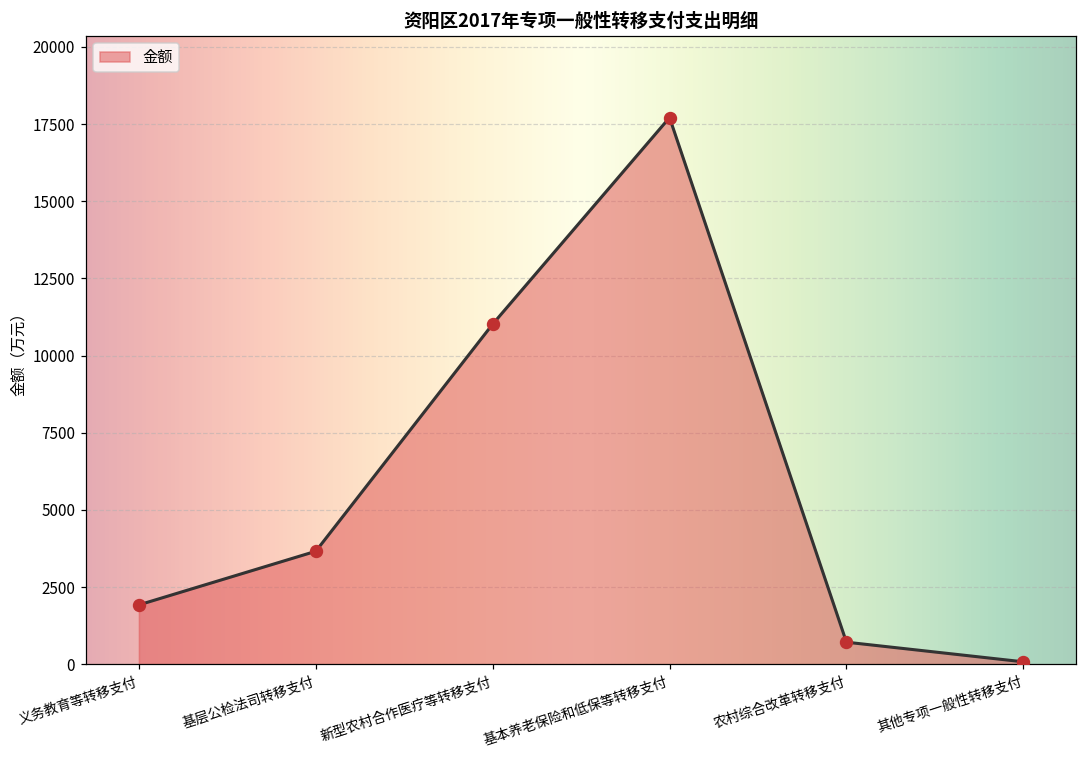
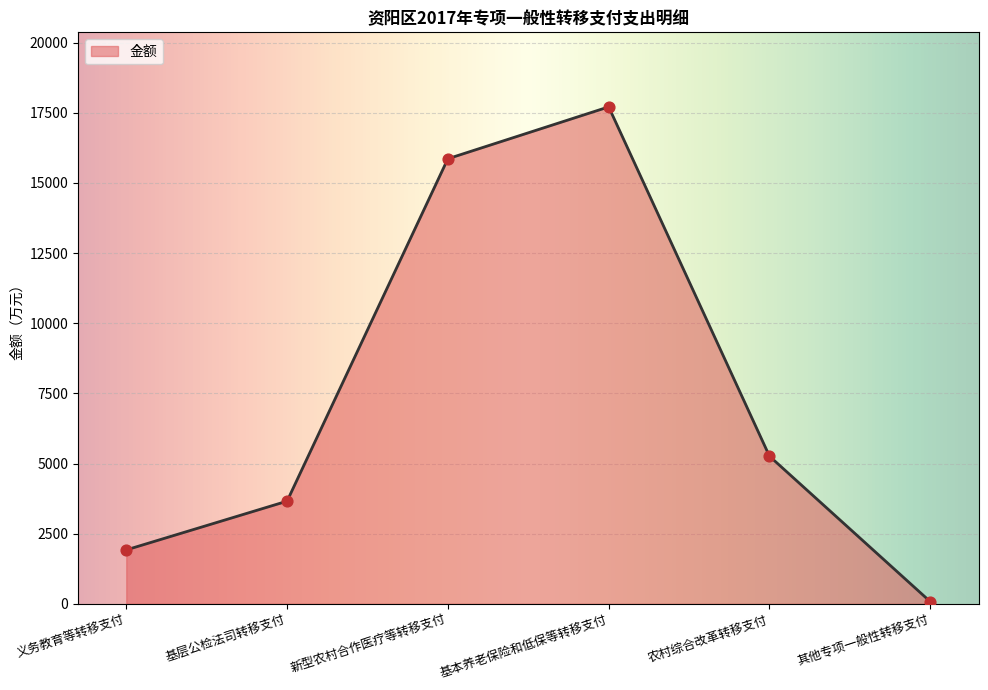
  {
    "义务教育等转移支付": 1900,
    "基层公检法司转移支付": 3700,
-   "新型农村合作医疗等转移支付": 11000,
+   "新型农村合作医疗等转移支付": 15900,
    "基本养老保险和低保等转移支付": 17700,
-   "农村综合改革转移支付": 700,
+   "农村综合改革转移支付": 5300,
    "其他专项一般性转移支付": 100
  }
